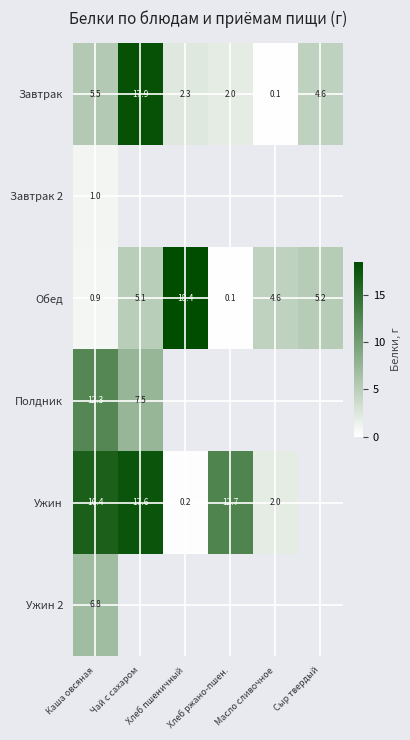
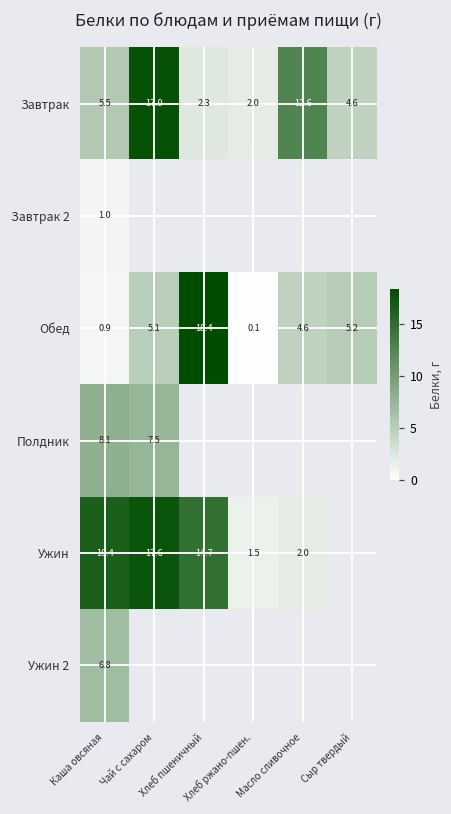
  {
    "Завтрак": {
      "Каша овсяная": 5.5,
      "Чай с сахаром": 17.9,
      "Хлеб пшеничный": 2.3,
      "Хлеб ржано-пшен.": 2.0,
-     "Масло сливочное": 0.1,
+     "Масло сливочное": 12.6,
      "Сыр твердый": 4.6
    },
    "Завтрак 2": {
      "Каша овсяная": 1.0
    },
    "Обед": {
      "Каша овсяная": 0.9,
      "Чай с сахаром": 5.1,
      "Хлеб пшеничный": 18.4,
      "Хлеб ржано-пшен.": 0.1,
      "Масло сливочное": 4.6,
      "Сыр твердый": 5.2
    },
    "Полдник": {
-     "Каша овсяная": 12.3,
+     "Каша овсяная": 8.1,
      "Чай с сахаром": 7.5
    },
    "Ужин": {
      "Каша овсяная": 16.4,
      "Чай с сахаром": 17.6,
-     "Хлеб пшеничный": 0.2,
-     "Хлеб ржано-пшен.": 12.7,
+     "Хлеб пшеничный": 14.7,
+     "Хлеб ржано-пшен.": 1.5,
      "Масло сливочное": 2.0
    },
    "Ужин 2": {
      "Каша овсяная": 6.8
    }
  }
